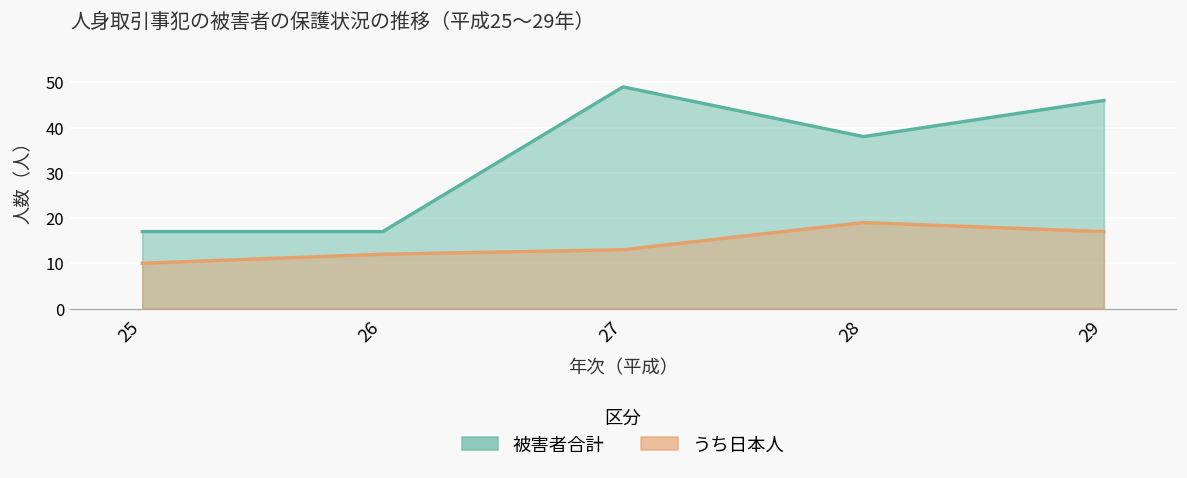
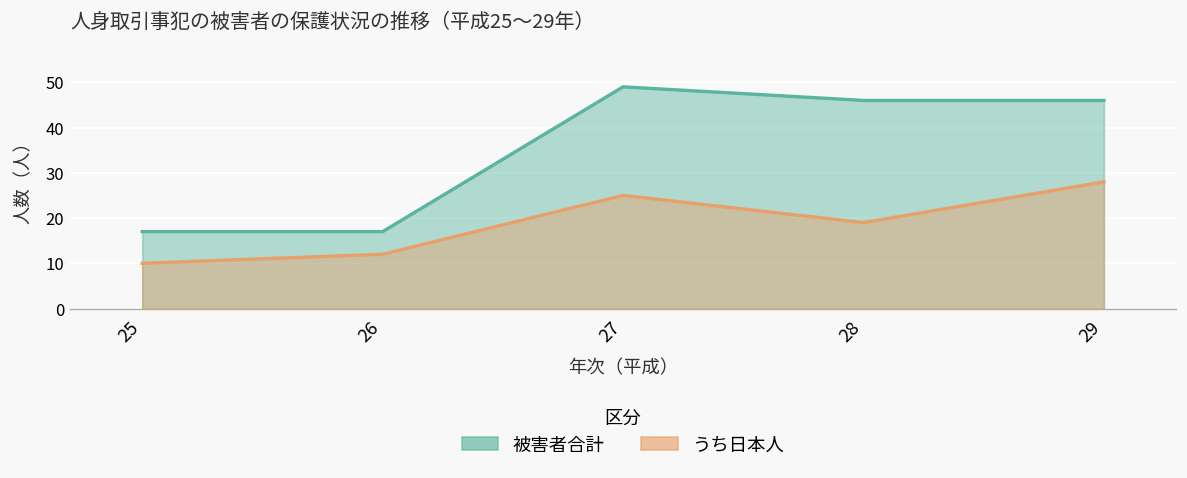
  {
    "被害者合計": {
      "25": 17,
      "26": 17,
      "27": 49,
-     "28": 38,
+     "28": 46,
      "29": 46
    },
    "うち日本人": {
      "25": 10,
      "26": 12,
-     "27": 13,
+     "27": 25,
      "28": 19,
-     "29": 17
+     "29": 28
    }
  }
